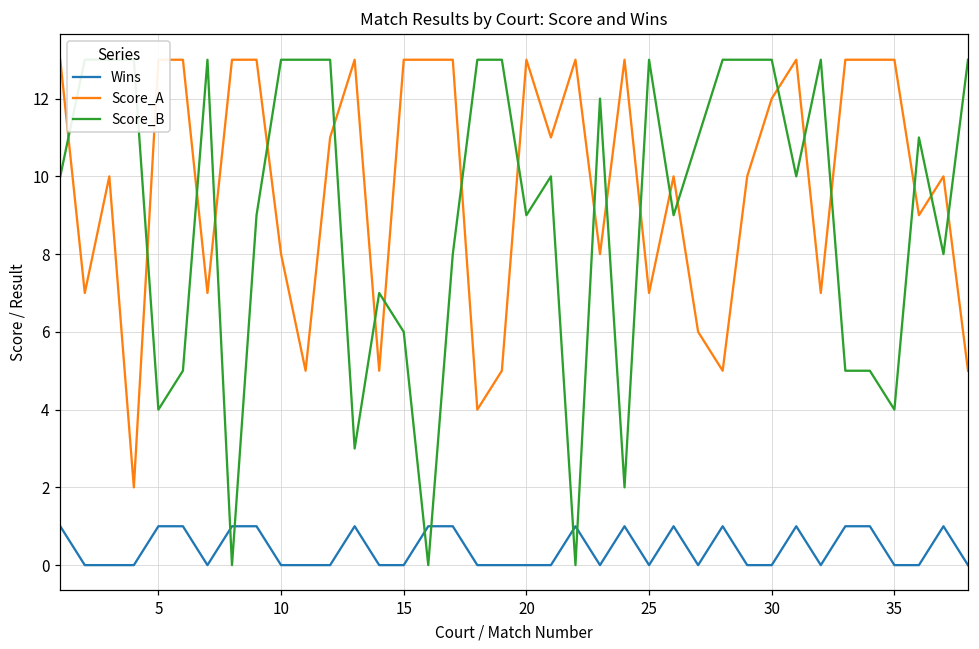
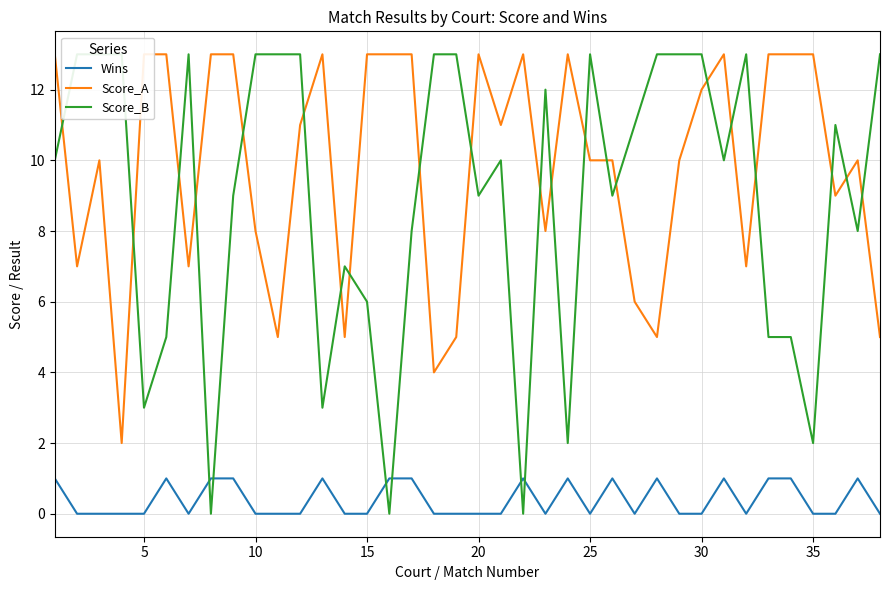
  {
    "Wins": {
-     "5": 1,
+     "5": 0,
      "10": 0,
      "15": 0,
      "20": 0,
      "25": 0,
      "30": 0,
      "35": 0
    },
    "Score_A": {
      "10": 8,
      "15": 13,
      "20": 13,
-     "25": 7,
+     "25": 10,
      "30": 12,
      "35": 13
    },
    "Score_B": {
-     "5": 4,
+     "5": 3,
      "10": 13,
      "15": 6,
      "20": 9,
      "25": 13,
      "30": 13,
-     "35": 4
+     "35": 2
    }
  }
